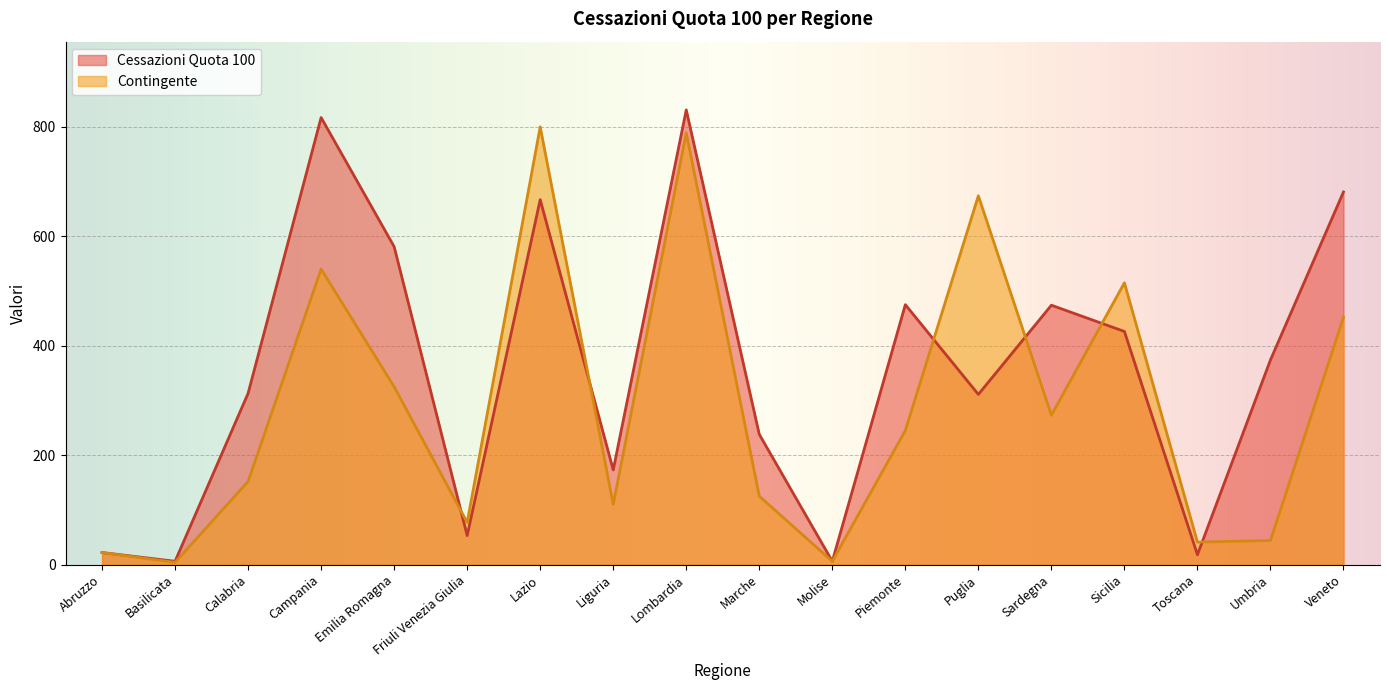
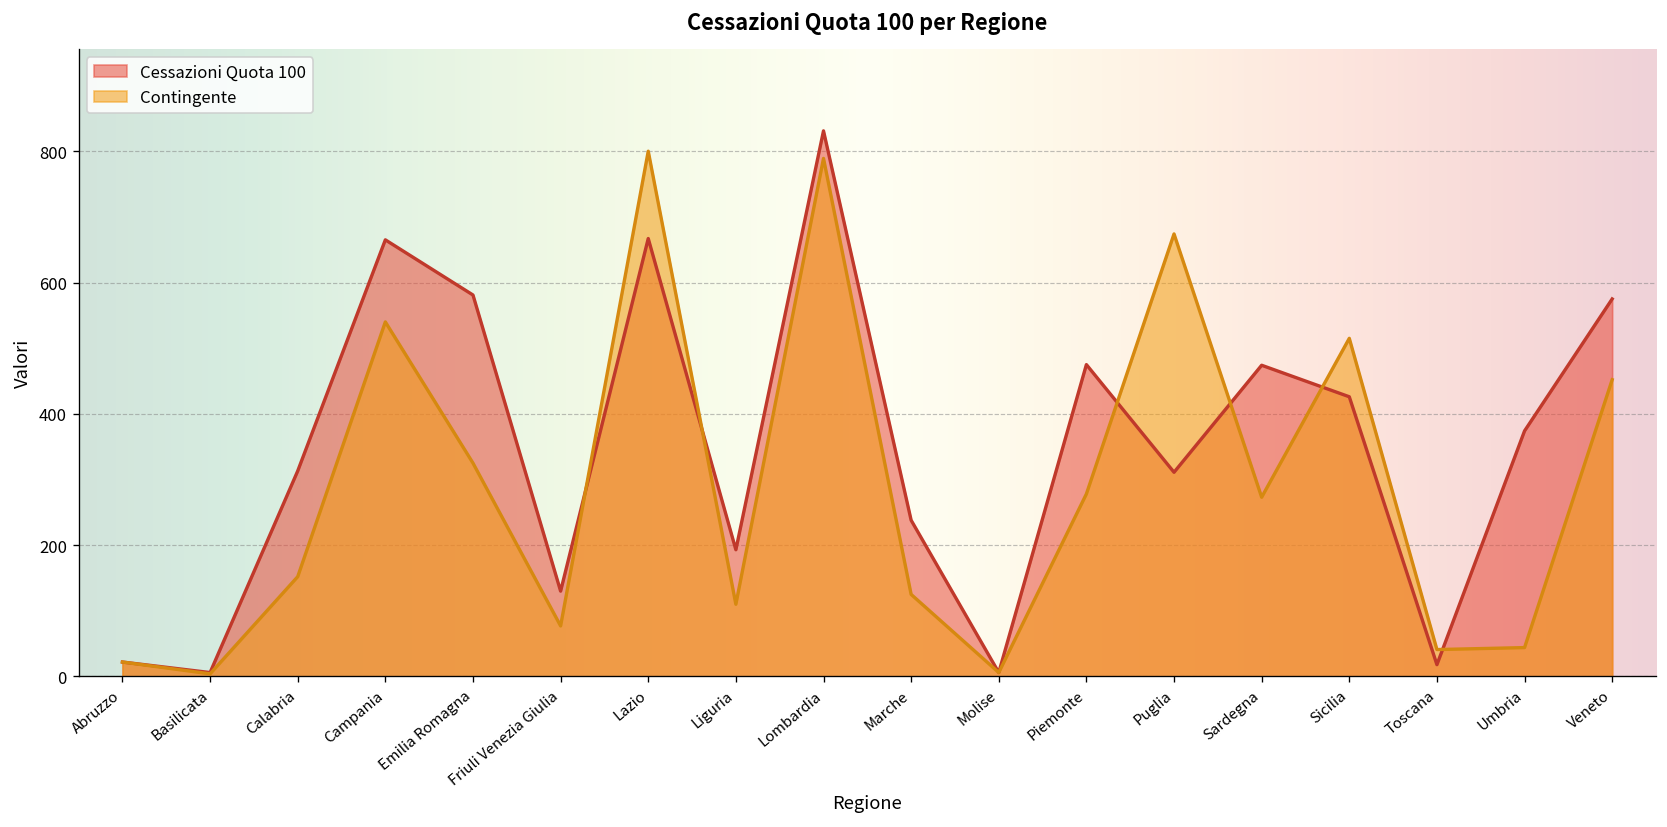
  {
    "Cessazioni Quota 100": {
      "Calabria": 310,
-     "Campania": 820,
+     "Campania": 670,
      "Emilia Romagna": 580,
-     "Friuli Venezia Giulia": 50,
+     "Friuli Venezia Giulia": 130,
      "Lazio": 670,
-     "Liguria": 170,
+     "Liguria": 190,
      "Lombardia": 830,
      "Marche": 240,
      "Piemonte": 480,
      "Puglia": 310,
      "Sardegna": 470,
      "Sicilia": 430,
      "Toscana": 20,
      "Umbria": 370,
-     "Veneto": 680
+     "Veneto": 580
    },
    "Contingente": {
      "Calabria": 150,
      "Campania": 540,
      "Emilia Romagna": 330,
      "Friuli Venezia Giulia": 80,
      "Lazio": 800,
      "Liguria": 110,
      "Lombardia": 790,
      "Marche": 130,
-     "Piemonte": 250,
+     "Piemonte": 280,
      "Puglia": 670,
      "Sardegna": 270,
      "Sicilia": 520,
      "Toscana": 40,
      "Umbria": 40,
      "Veneto": 450
    }
  }
